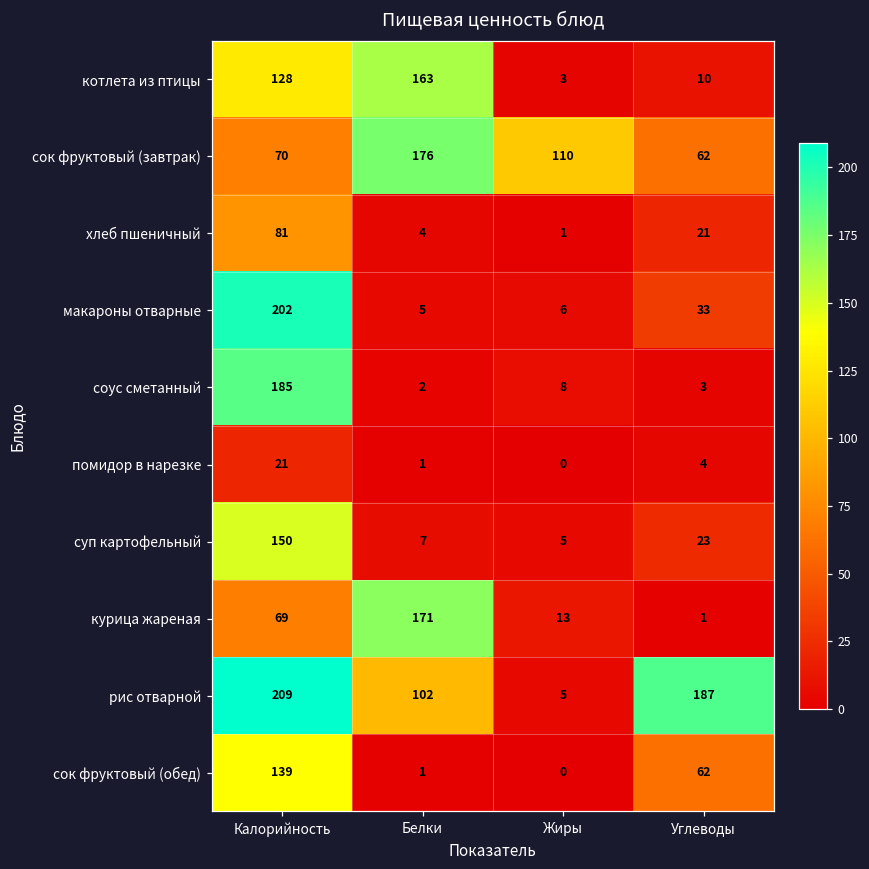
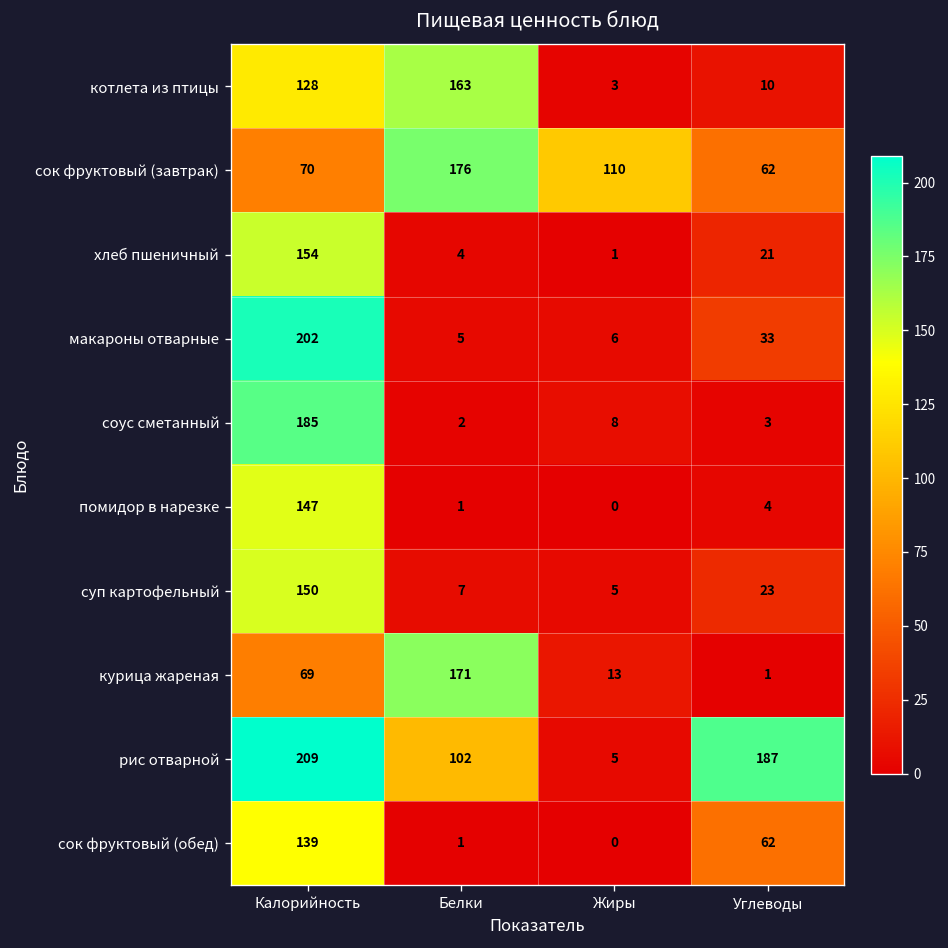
  {
    "котлета из птицы": {
      "Калорийность": 128,
      "Белки": 163,
      "Жиры": 3,
      "Углеводы": 10
    },
    "сок фруктовый (завтрак)": {
      "Калорийность": 70,
      "Белки": 176,
      "Жиры": 110,
      "Углеводы": 62
    },
    "хлеб пшеничный": {
-     "Калорийность": 81,
+     "Калорийность": 154,
      "Белки": 4,
      "Жиры": 1,
      "Углеводы": 21
    },
    "макароны отварные": {
      "Калорийность": 202,
      "Белки": 5,
      "Жиры": 6,
      "Углеводы": 33
    },
    "соус сметанный": {
      "Калорийность": 185,
      "Белки": 2,
      "Жиры": 8,
      "Углеводы": 3
    },
    "помидор в нарезке": {
-     "Калорийность": 21,
+     "Калорийность": 147,
      "Белки": 1,
      "Жиры": 0,
      "Углеводы": 4
    },
    "суп картофельный": {
      "Калорийность": 150,
      "Белки": 7,
      "Жиры": 5,
      "Углеводы": 23
    },
    "курица жареная": {
      "Калорийность": 69,
      "Белки": 171,
      "Жиры": 13,
      "Углеводы": 1
    },
    "рис отварной": {
      "Калорийность": 209,
      "Белки": 102,
      "Жиры": 5,
      "Углеводы": 187
    },
    "сок фруктовый (обед)": {
      "Калорийность": 139,
      "Белки": 1,
      "Жиры": 0,
      "Углеводы": 62
    }
  }
